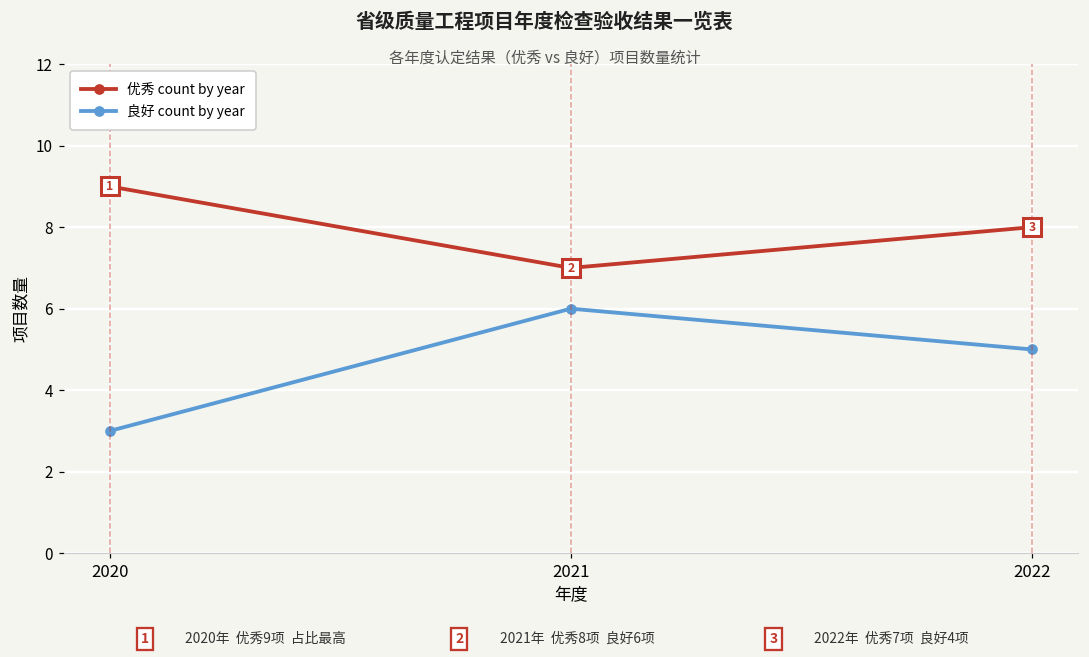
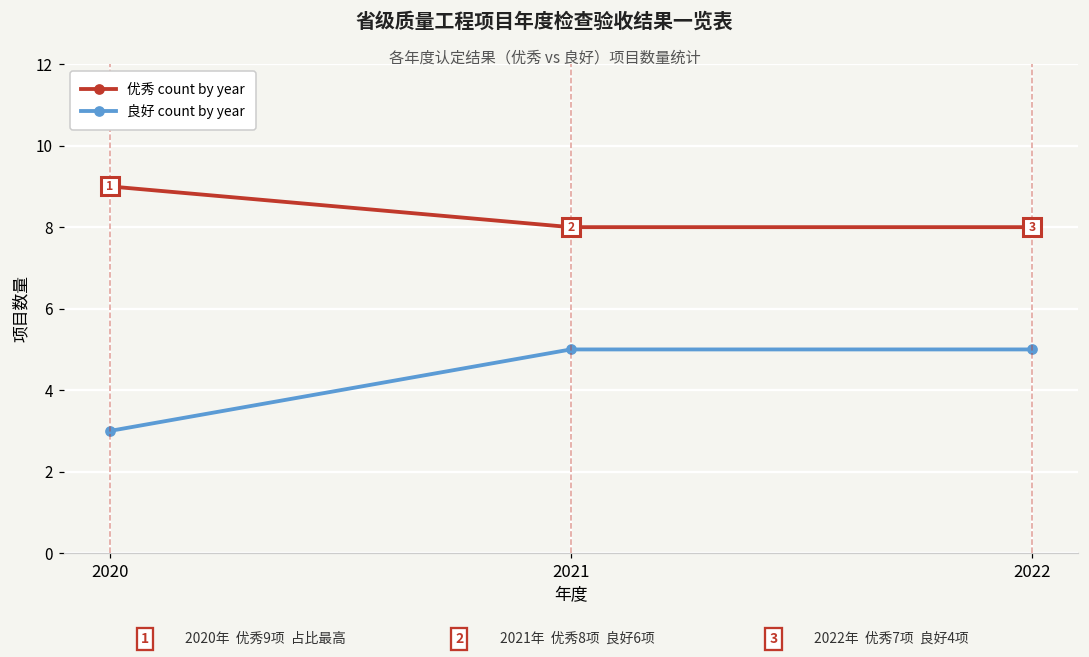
  {
    "优秀 count by year": {
-     "2021": 7
+     "2021": 8
    },
    "良好 count by year": {
      "2020": 3,
-     "2021": 6,
+     "2021": 5,
      "2022": 5
    }
  }
